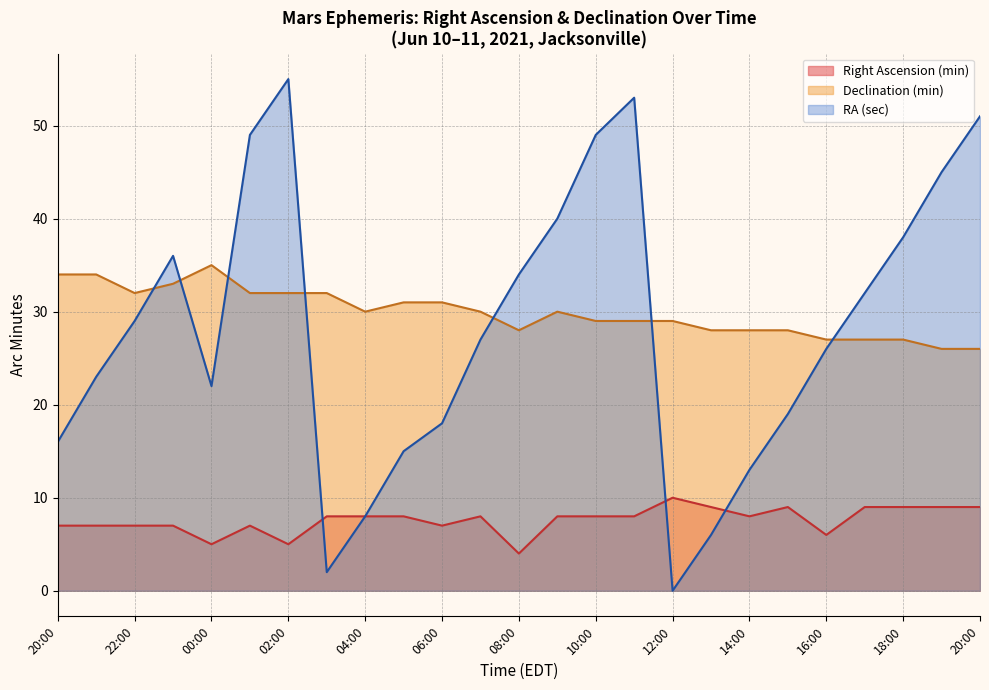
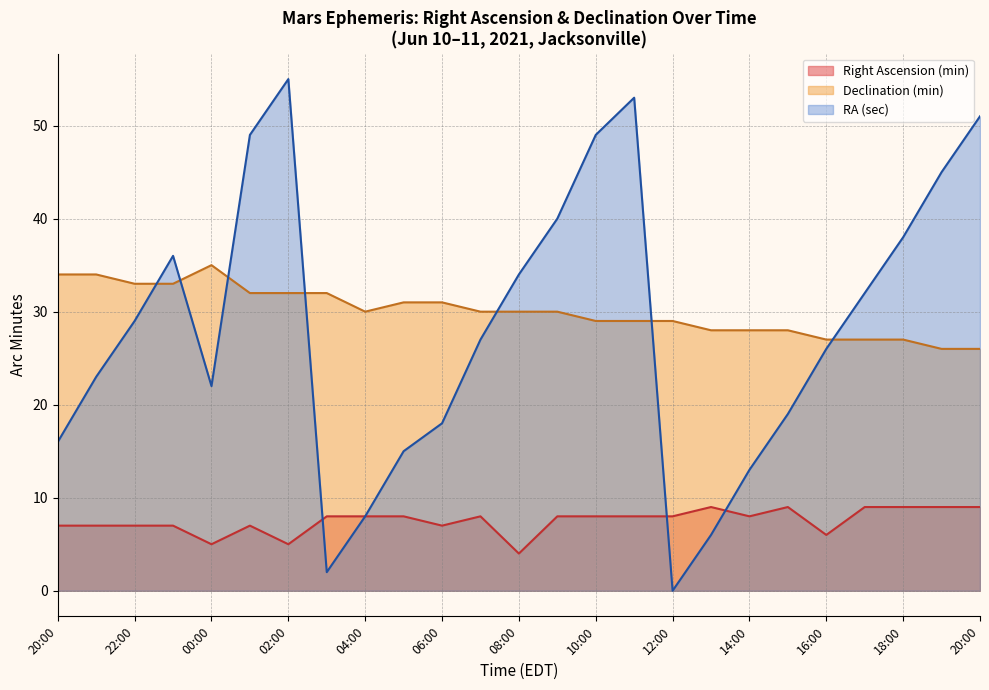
  {
    "Right Ascension (min)": {
      "22:00": 7,
      "00:00": 5,
      "02:00": 5,
      "06:00": 7,
      "08:00": 4,
      "10:00": 8,
-     "12:00": 10,
+     "12:00": 8,
      "14:00": 8,
      "16:00": 6,
      "18:00": 9
    },
    "Declination (min)": {
-     "22:00": 32,
+     "22:00": 33,
      "00:00": 35,
      "02:00": 32,
      "04:00": 30,
      "06:00": 31,
-     "08:00": 28,
+     "08:00": 30,
      "10:00": 29,
      "12:00": 29,
      "14:00": 28,
      "16:00": 27,
      "18:00": 27
    },
    "RA (sec)": {
      "22:00": 29,
      "00:00": 22,
      "02:00": 55,
      "06:00": 18,
      "08:00": 34,
      "10:00": 49,
      "12:00": 0,
      "14:00": 13,
      "16:00": 26,
      "18:00": 38
    }
  }
